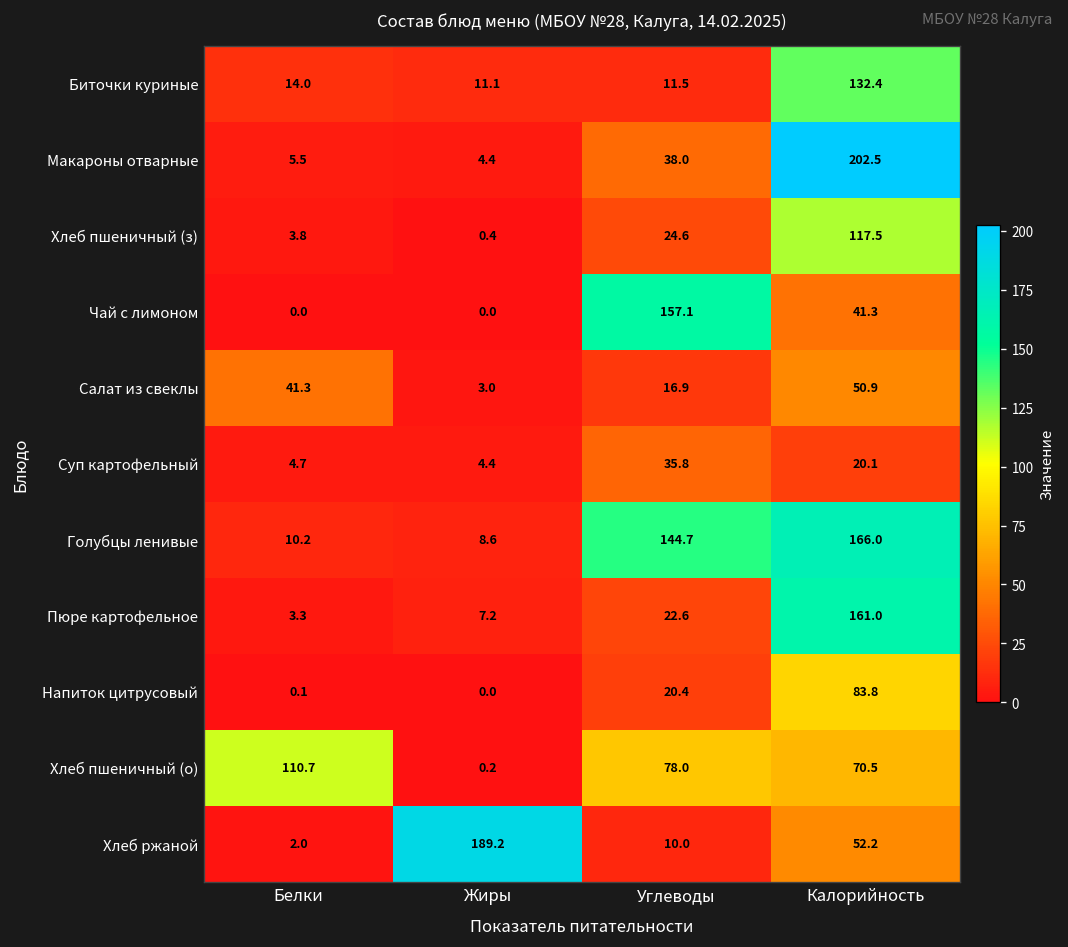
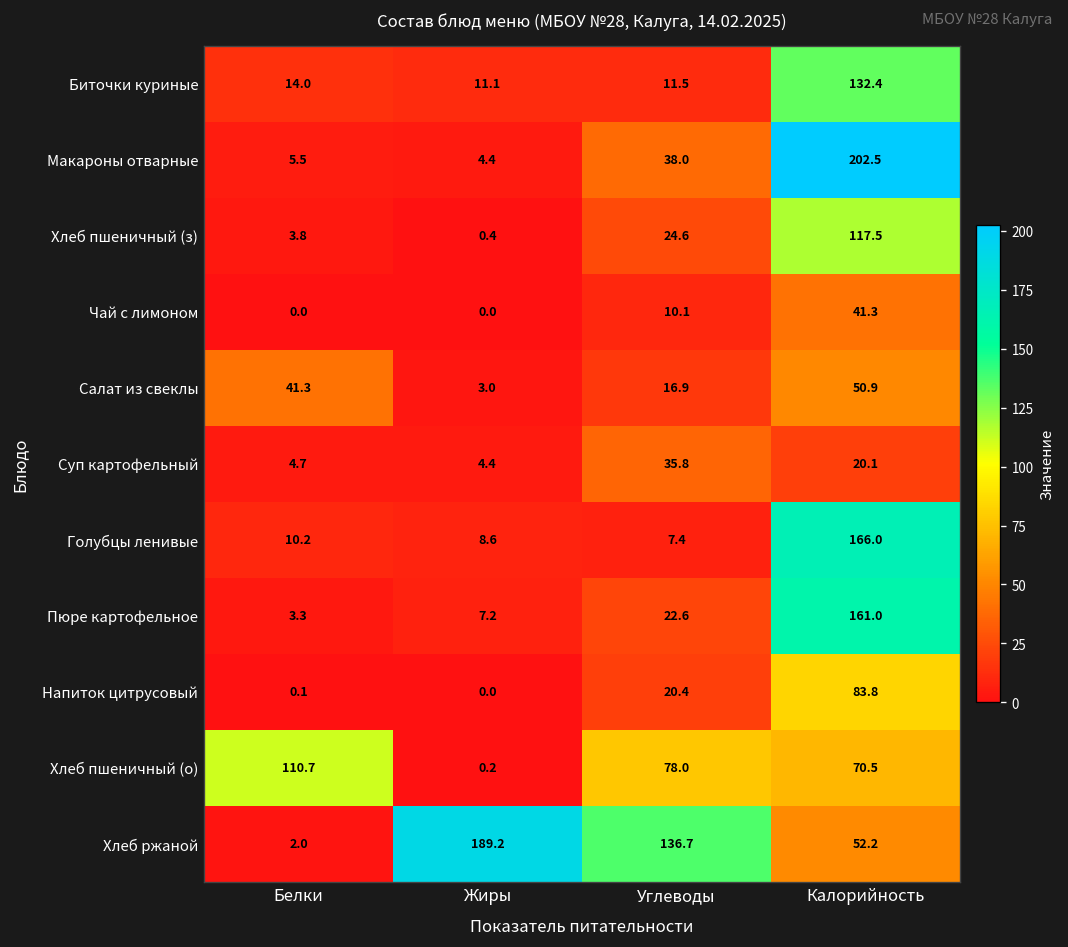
  {
    "Биточки куриные": {
      "Белки": 14.0,
      "Жиры": 11.1,
      "Углеводы": 11.5,
      "Калорийность": 132.4
    },
    "Макароны отварные": {
      "Белки": 5.5,
      "Жиры": 4.4,
      "Углеводы": 38.0,
      "Калорийность": 202.5
    },
    "Хлеб пшеничный (з)": {
      "Белки": 3.8,
      "Жиры": 0.4,
      "Углеводы": 24.6,
      "Калорийность": 117.5
    },
    "Чай с лимоном": {
      "Белки": 0.0,
      "Жиры": 0.0,
-     "Углеводы": 157.1,
+     "Углеводы": 10.1,
      "Калорийность": 41.3
    },
    "Салат из свеклы": {
      "Белки": 41.3,
      "Жиры": 3.0,
      "Углеводы": 16.9,
      "Калорийность": 50.9
    },
    "Суп картофельный": {
      "Белки": 4.7,
      "Жиры": 4.4,
      "Углеводы": 35.8,
      "Калорийность": 20.1
    },
    "Голубцы ленивые": {
      "Белки": 10.2,
      "Жиры": 8.6,
-     "Углеводы": 144.7,
+     "Углеводы": 7.4,
      "Калорийность": 166.0
    },
    "Пюре картофельное": {
      "Белки": 3.3,
      "Жиры": 7.2,
      "Углеводы": 22.6,
      "Калорийность": 161.0
    },
    "Напиток цитрусовый": {
      "Белки": 0.1,
      "Жиры": 0.0,
      "Углеводы": 20.4,
      "Калорийность": 83.8
    },
    "Хлеб пшеничный (о)": {
      "Белки": 110.7,
      "Жиры": 0.2,
      "Углеводы": 78.0,
      "Калорийность": 70.5
    },
    "Хлеб ржаной": {
      "Белки": 2.0,
      "Жиры": 189.2,
-     "Углеводы": 10.0,
+     "Углеводы": 136.7,
      "Калорийность": 52.2
    }
  }
